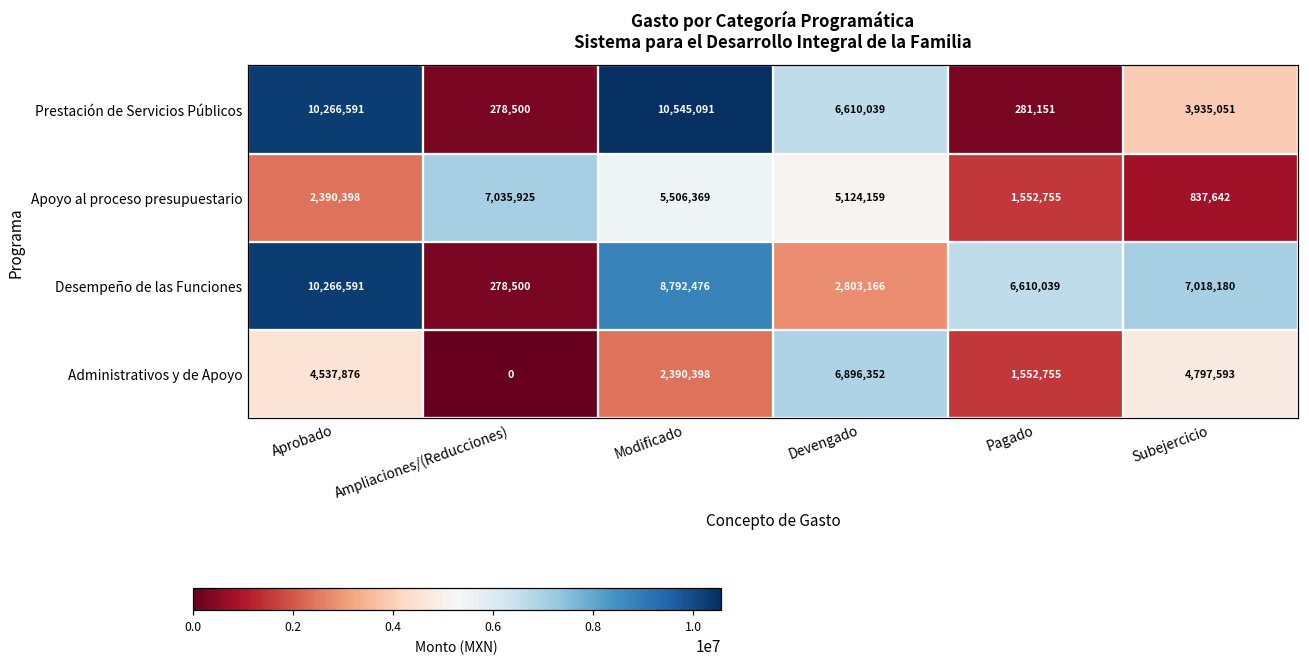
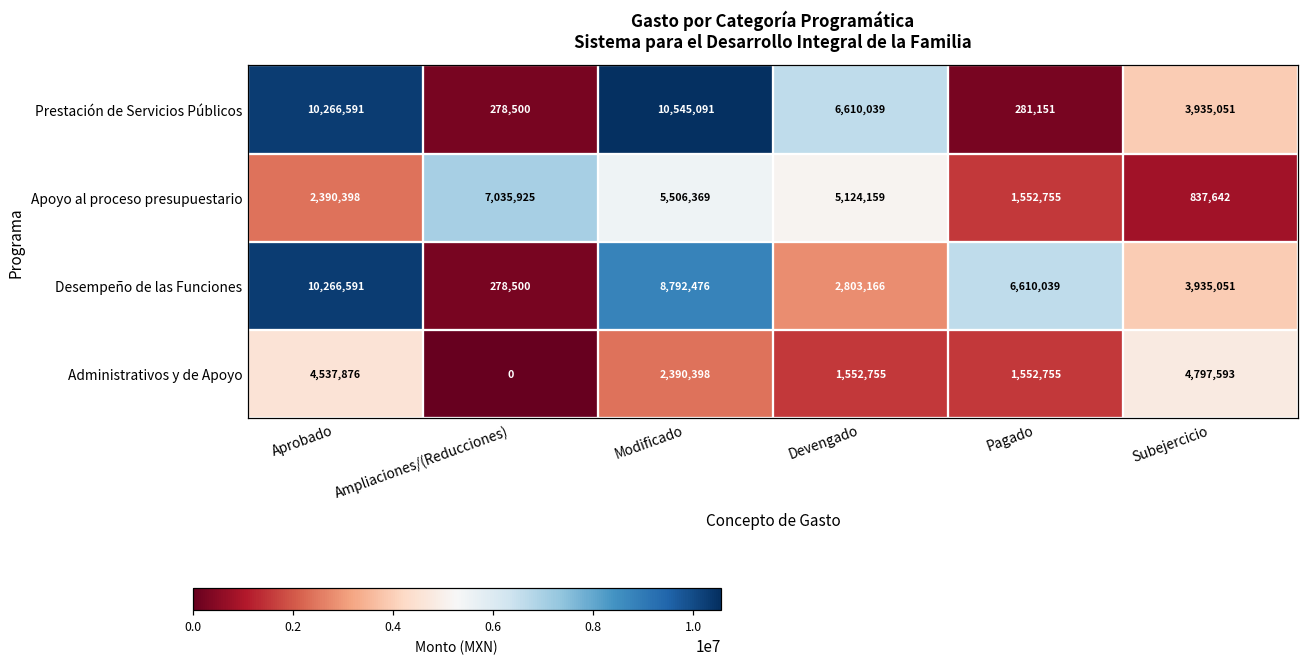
  {
    "Prestación de Servicios Públicos": {
      "Aprobado": "10,266,591",
      "Ampliaciones/(Reducciones)": "278,500",
      "Modificado": "10,545,091",
      "Devengado": "6,610,039",
      "Pagado": "281,151",
      "Subejercicio": "3,935,051"
    },
    "Apoyo al proceso presupuestario": {
      "Aprobado": "2,390,398",
      "Ampliaciones/(Reducciones)": "7,035,925",
      "Modificado": "5,506,369",
      "Devengado": "5,124,159",
      "Pagado": "1,552,755",
      "Subejercicio": "837,642"
    },
    "Desempeño de las Funciones": {
      "Aprobado": "10,266,591",
      "Ampliaciones/(Reducciones)": "278,500",
      "Modificado": "8,792,476",
      "Devengado": "2,803,166",
      "Pagado": "6,610,039",
-     "Subejercicio": "7,018,180"
+     "Subejercicio": "3,935,051"
    },
    "Administrativos y de Apoyo": {
      "Aprobado": "4,537,876",
      "Ampliaciones/(Reducciones)": "0",
      "Modificado": "2,390,398",
-     "Devengado": "6,896,352",
+     "Devengado": "1,552,755",
      "Pagado": "1,552,755",
      "Subejercicio": "4,797,593"
    }
  }
